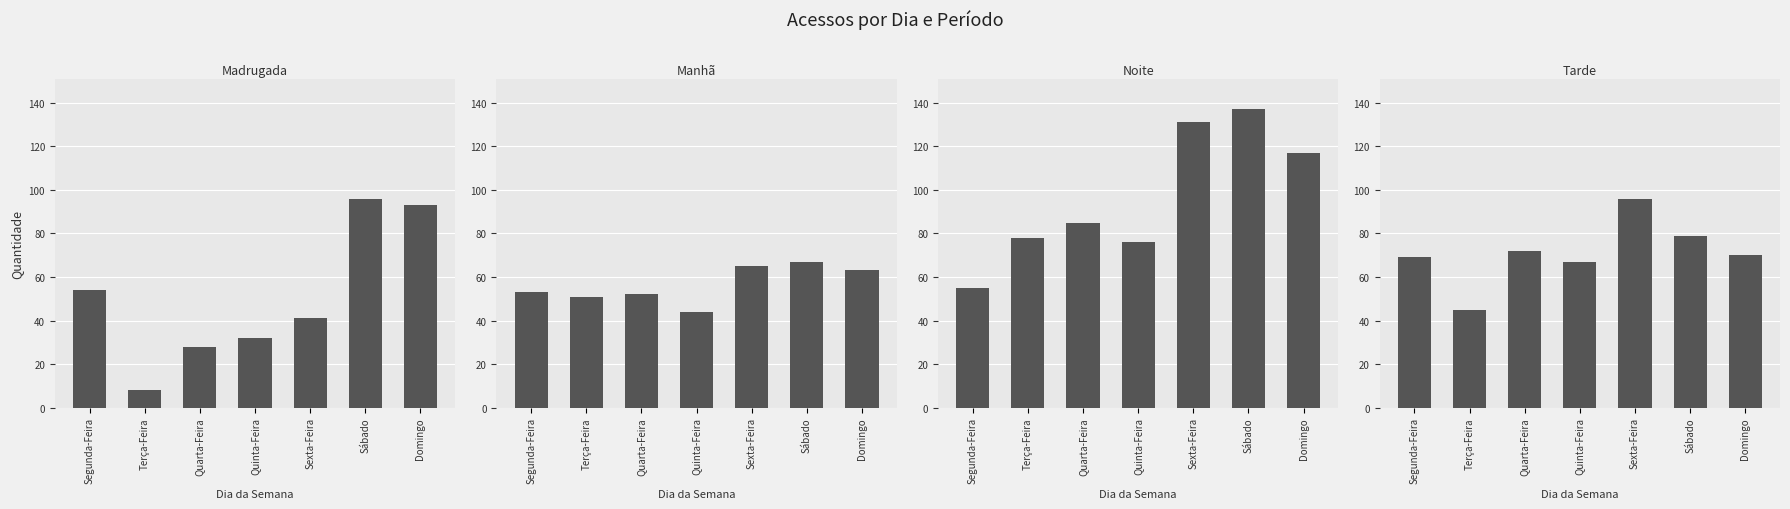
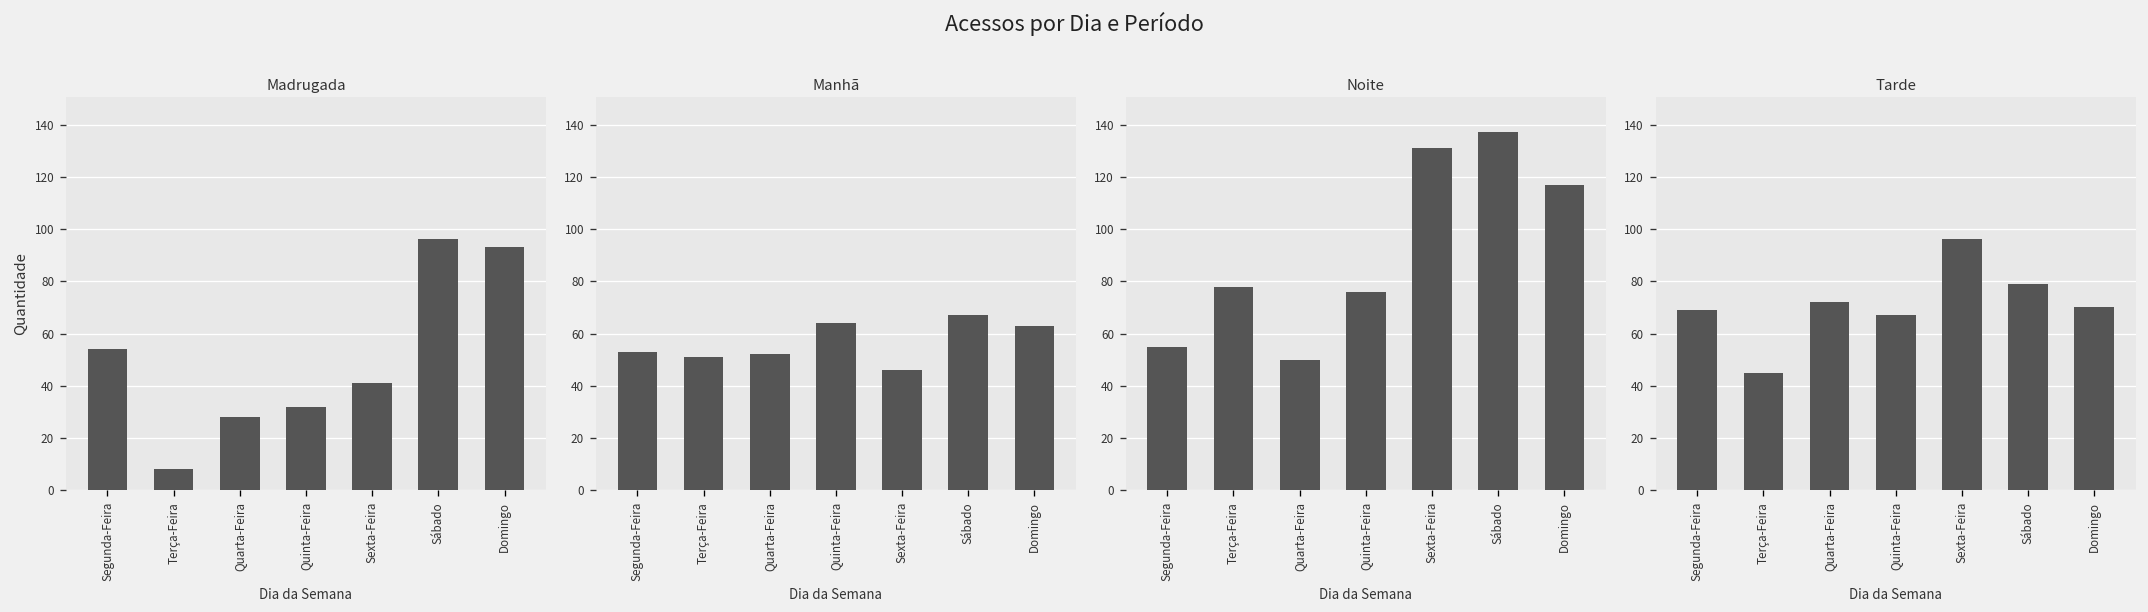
  {
    "Madrugada": {
      "Segunda-Feira": 54,
      "Terça-Feira": 8,
      "Quarta-Feira": 28,
      "Quinta-Feira": 32,
      "Sexta-Feira": 41,
      "Sábado": 96,
      "Domingo": 93
    },
    "Manhã": {
      "Segunda-Feira": 53,
      "Terça-Feira": 51,
      "Quarta-Feira": 52,
-     "Quinta-Feira": 44,
-     "Sexta-Feira": 65,
+     "Quinta-Feira": 64,
+     "Sexta-Feira": 46,
      "Sábado": 67,
      "Domingo": 63
    },
    "Noite": {
      "Segunda-Feira": 55,
      "Terça-Feira": 78,
-     "Quarta-Feira": 85,
+     "Quarta-Feira": 50,
      "Quinta-Feira": 76,
      "Sexta-Feira": 131,
      "Sábado": 137,
      "Domingo": 117
    },
    "Tarde": {
      "Segunda-Feira": 69,
      "Terça-Feira": 45,
      "Quarta-Feira": 72,
      "Quinta-Feira": 67,
      "Sexta-Feira": 96,
      "Sábado": 79,
      "Domingo": 70
    }
  }
